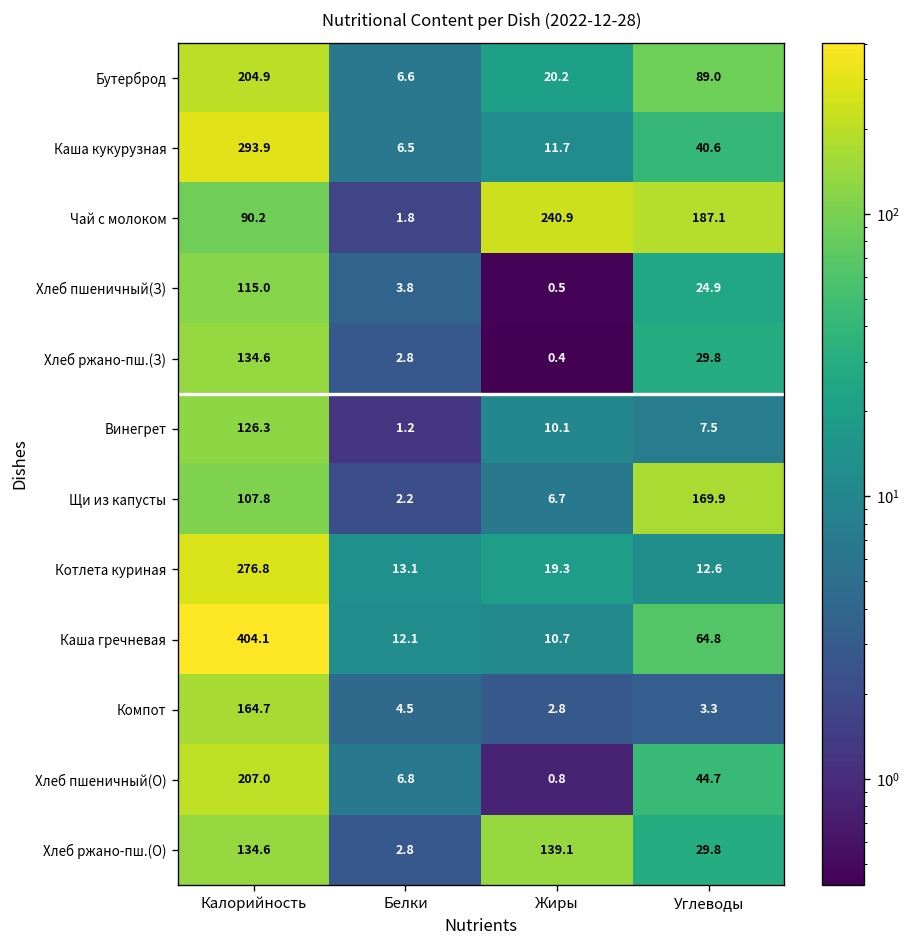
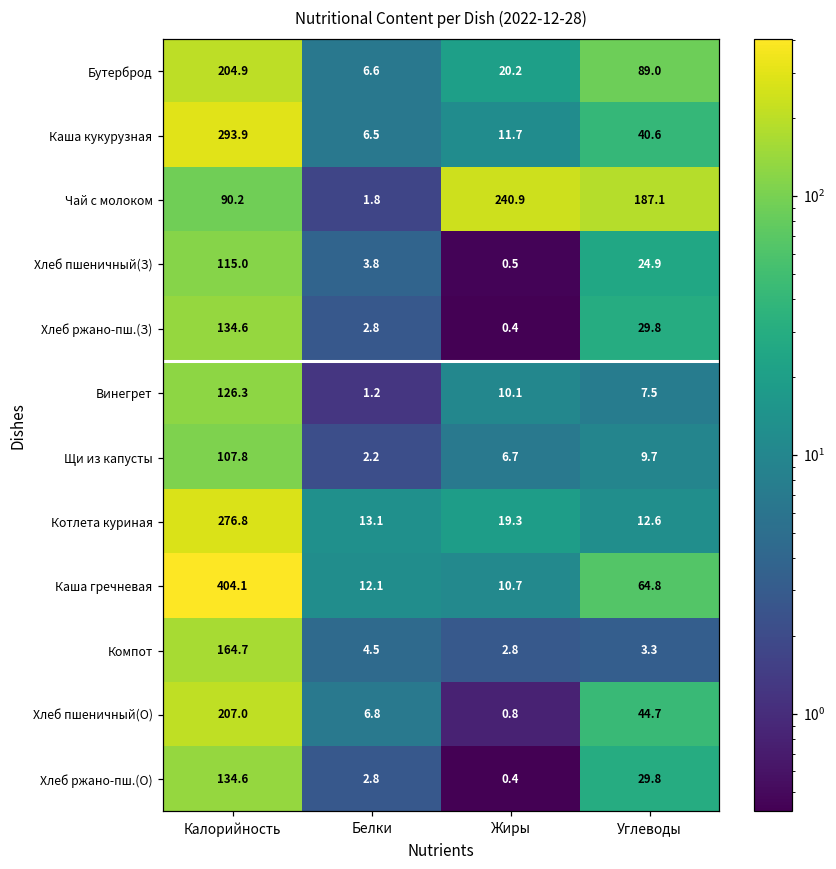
  {
    "Бутерброд": {
      "Калорийность": 204.9,
      "Белки": 6.6,
      "Жиры": 20.2,
      "Углеводы": 89.0
    },
    "Каша кукурузная": {
      "Калорийность": 293.9,
      "Белки": 6.5,
      "Жиры": 11.7,
      "Углеводы": 40.6
    },
    "Чай с молоком": {
      "Калорийность": 90.2,
      "Белки": 1.8,
      "Жиры": 240.9,
      "Углеводы": 187.1
    },
    "Хлеб пшеничный(З)": {
      "Калорийность": 115.0,
      "Белки": 3.8,
      "Жиры": 0.5,
      "Углеводы": 24.9
    },
    "Хлеб ржано-пш.(З)": {
      "Калорийность": 134.6,
      "Белки": 2.8,
      "Жиры": 0.4,
      "Углеводы": 29.8
    },
    "Винегрет": {
      "Калорийность": 126.3,
      "Белки": 1.2,
      "Жиры": 10.1,
      "Углеводы": 7.5
    },
    "Щи из капусты": {
      "Калорийность": 107.8,
      "Белки": 2.2,
      "Жиры": 6.7,
-     "Углеводы": 169.9
+     "Углеводы": 9.7
    },
    "Котлета куриная": {
      "Калорийность": 276.8,
      "Белки": 13.1,
      "Жиры": 19.3,
      "Углеводы": 12.6
    },
    "Каша гречневая": {
      "Калорийность": 404.1,
      "Белки": 12.1,
      "Жиры": 10.7,
      "Углеводы": 64.8
    },
    "Компот": {
      "Калорийность": 164.7,
      "Белки": 4.5,
      "Жиры": 2.8,
      "Углеводы": 3.3
    },
    "Хлеб пшеничный(О)": {
      "Калорийность": 207.0,
      "Белки": 6.8,
      "Жиры": 0.8,
      "Углеводы": 44.7
    },
    "Хлеб ржано-пш.(О)": {
      "Калорийность": 134.6,
      "Белки": 2.8,
-     "Жиры": 139.1,
+     "Жиры": 0.4,
      "Углеводы": 29.8
    }
  }
